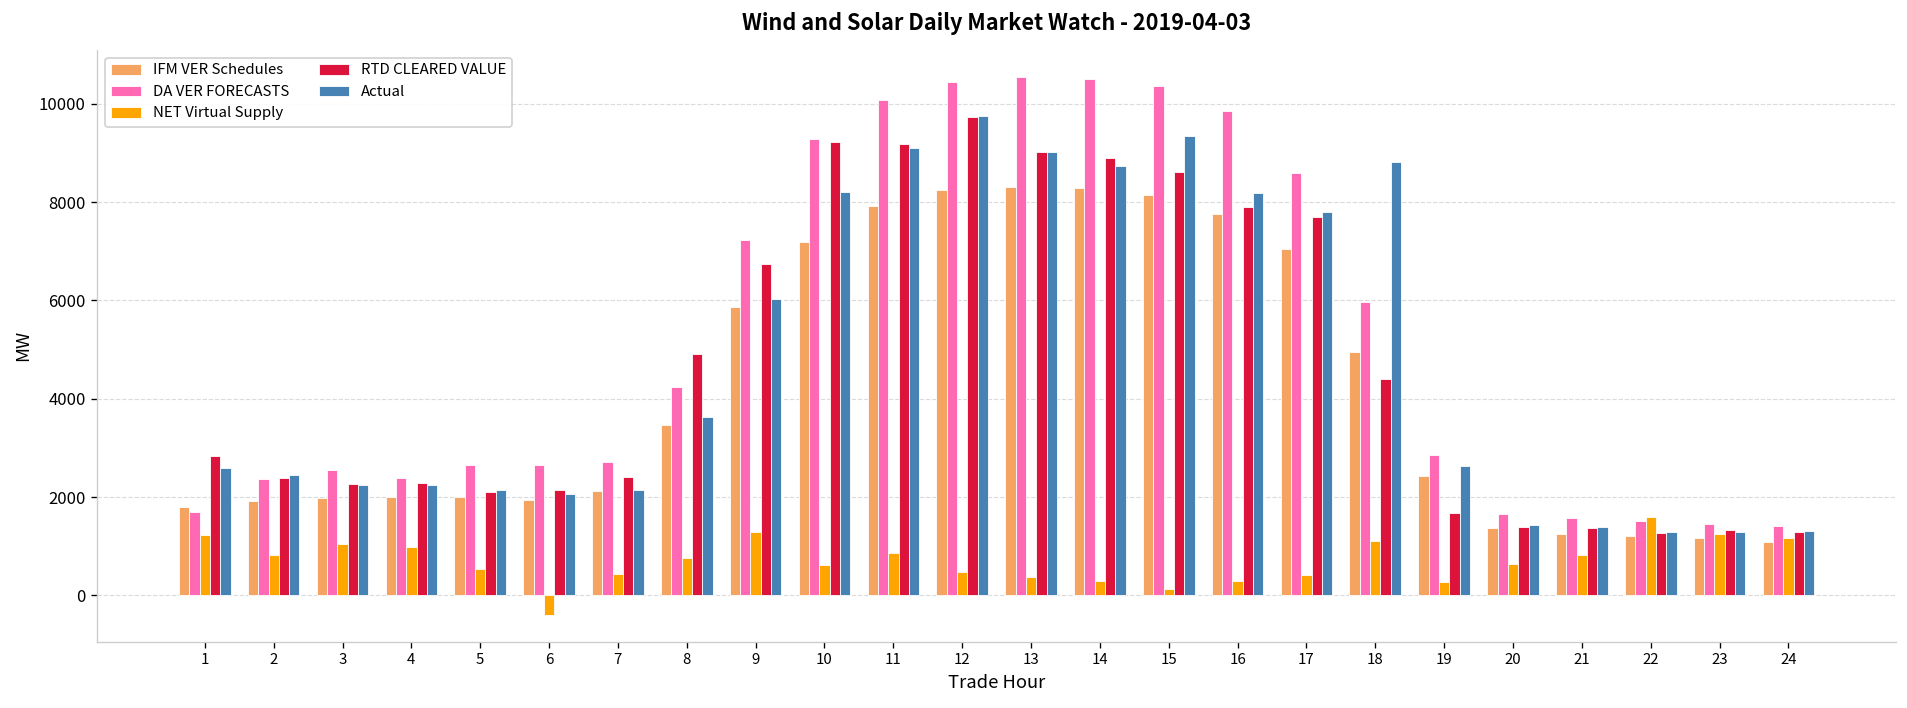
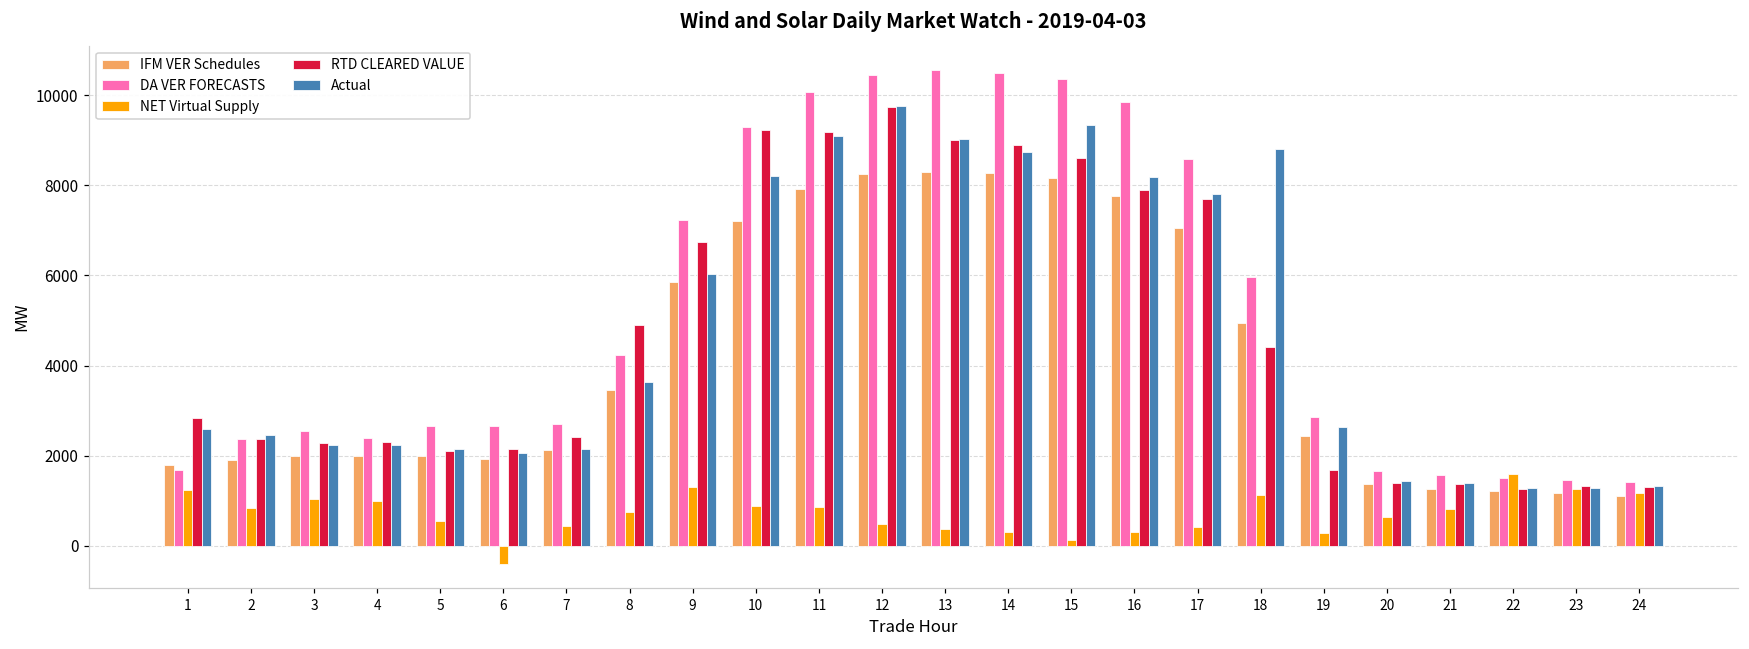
  {
    "IFM VER Schedules": {
      "1": 1800,
      "2": 1900,
      "3": 2000,
      "4": 2000,
      "5": 2000,
      "6": 1900,
      "7": 2100,
      "8": 3500,
      "9": 5900,
      "10": 7200,
      "11": 7900,
      "12": 8300,
      "13": 8300,
      "14": 8300,
      "15": 8200,
      "16": 7800,
      "17": 7100,
      "18": 5000,
      "19": 2400,
      "20": 1400,
      "21": 1300,
      "22": 1200,
      "23": 1200,
      "24": 1100
    },
    "DA VER FORECASTS": {
      "1": 1700,
      "2": 2400,
      "3": 2500,
      "4": 2400,
      "5": 2700,
      "6": 2700,
      "7": 2700,
      "8": 4200,
      "9": 7200,
      "10": 9300,
      "11": 10100,
      "12": 10400,
      "13": 10500,
      "14": 10500,
      "15": 10400,
      "16": 9900,
      "17": 8600,
      "18": 6000,
      "19": 2900,
      "20": 1600,
      "21": 1600,
      "22": 1500,
      "23": 1500,
      "24": 1400
    },
    "NET Virtual Supply": {
      "1": 1200,
      "2": 800,
      "3": 1000,
      "4": 1000,
      "5": 500,
      "6": -400,
      "7": 400,
      "8": 800,
      "9": 1300,
-     "10": 600,
+     "10": 900,
      "11": 900,
      "12": 500,
      "13": 400,
      "14": 300,
      "15": 100,
      "16": 300,
      "17": 400,
      "18": 1100,
      "19": 300,
      "20": 600,
      "21": 800,
      "22": 1600,
      "23": 1200,
      "24": 1200
    },
    "RTD CLEARED VALUE": {
      "1": 2800,
      "2": 2400,
      "3": 2300,
      "4": 2300,
      "5": 2100,
      "6": 2100,
      "7": 2400,
      "8": 4900,
      "9": 6700,
      "10": 9200,
      "11": 9200,
      "12": 9700,
      "13": 9000,
      "14": 8900,
      "15": 8600,
      "16": 7900,
      "17": 7700,
      "18": 4400,
      "19": 1700,
      "20": 1400,
      "21": 1400,
      "22": 1300,
      "23": 1300,
      "24": 1300
    },
    "Actual": {
      "1": 2600,
      "2": 2500,
      "3": 2200,
      "4": 2200,
      "5": 2100,
      "6": 2100,
      "7": 2200,
      "8": 3600,
      "9": 6000,
      "10": 8200,
      "11": 9100,
      "12": 9800,
      "13": 9000,
      "14": 8700,
      "15": 9300,
      "16": 8200,
      "17": 7800,
      "18": 8800,
      "19": 2600,
      "20": 1400,
      "21": 1400,
      "22": 1300,
      "23": 1300,
      "24": 1300
    }
  }
